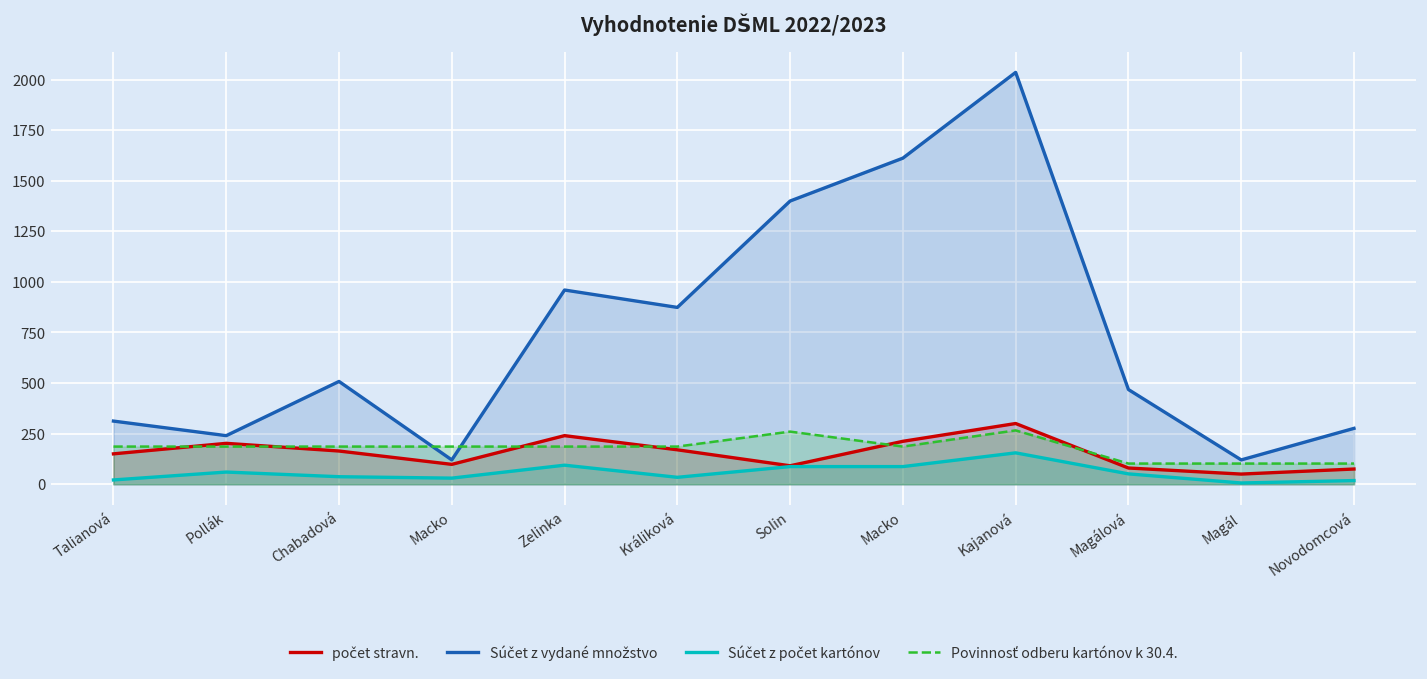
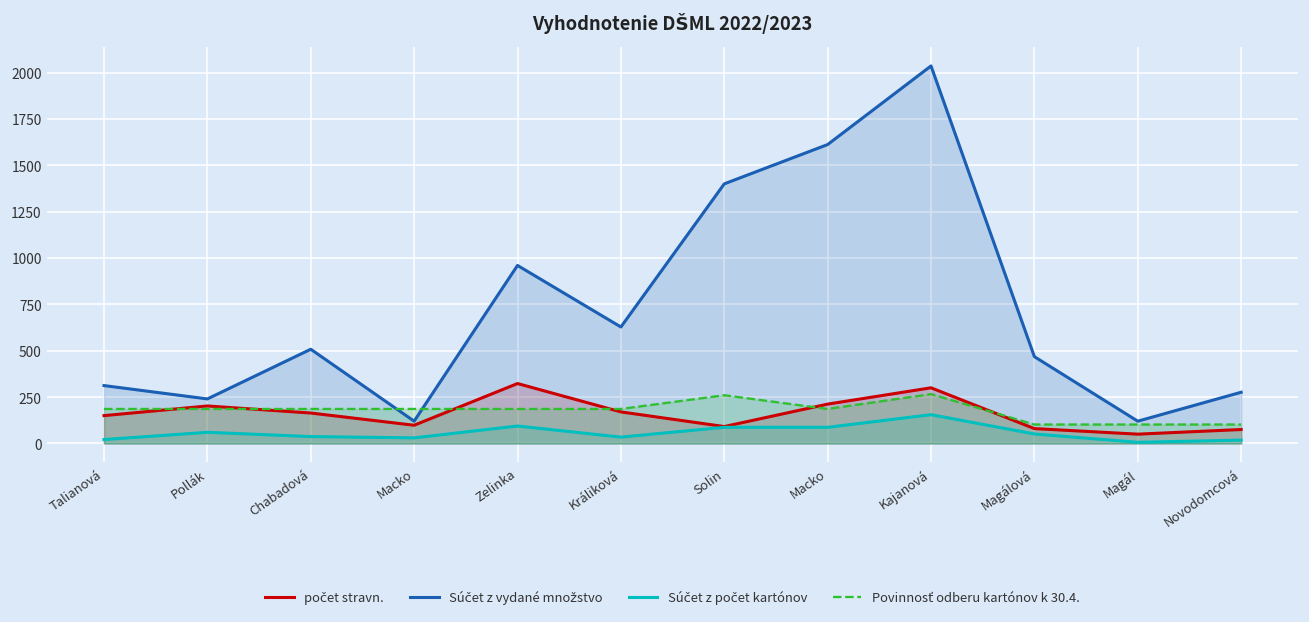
  {
    "počet stravn.": {
      "Talianová": 150,
      "Pollák": 200,
      "Chabadová": 160,
-     "Zelinka": 240,
+     "Zelinka": 320,
      "Králiková": 170,
      "Kajanová": 300,
      "Magálová": 80,
      "Magál": 50,
      "Novodomcová": 80
    },
    "Súčet z vydané množstvo": {
      "Talianová": 310,
      "Pollák": 240,
      "Chabadová": 510,
      "Zelinka": 960,
-     "Králiková": 870,
+     "Králiková": 630,
      "Solin": 1400,
      "Kajanová": 2040,
      "Magálová": 470,
      "Magál": 120,
      "Novodomcová": 280
    },
    "Súčet z počet kartónov": {
      "Talianová": 20,
      "Pollák": 60,
      "Chabadová": 40,
      "Zelinka": 90,
      "Králiková": 30,
      "Kajanová": 160,
      "Magálová": 50,
      "Magál": 10,
      "Novodomcová": 20
    },
    "Povinnosť odberu kartónov k 30.4.": {
      "Talianová": 190,
      "Pollák": 190,
      "Chabadová": 190,
      "Zelinka": 190,
      "Králiková": 190,
      "Solin": 260,
      "Kajanová": 270,
      "Magálová": 100,
      "Magál": 100,
      "Novodomcová": 100
    }
  }
